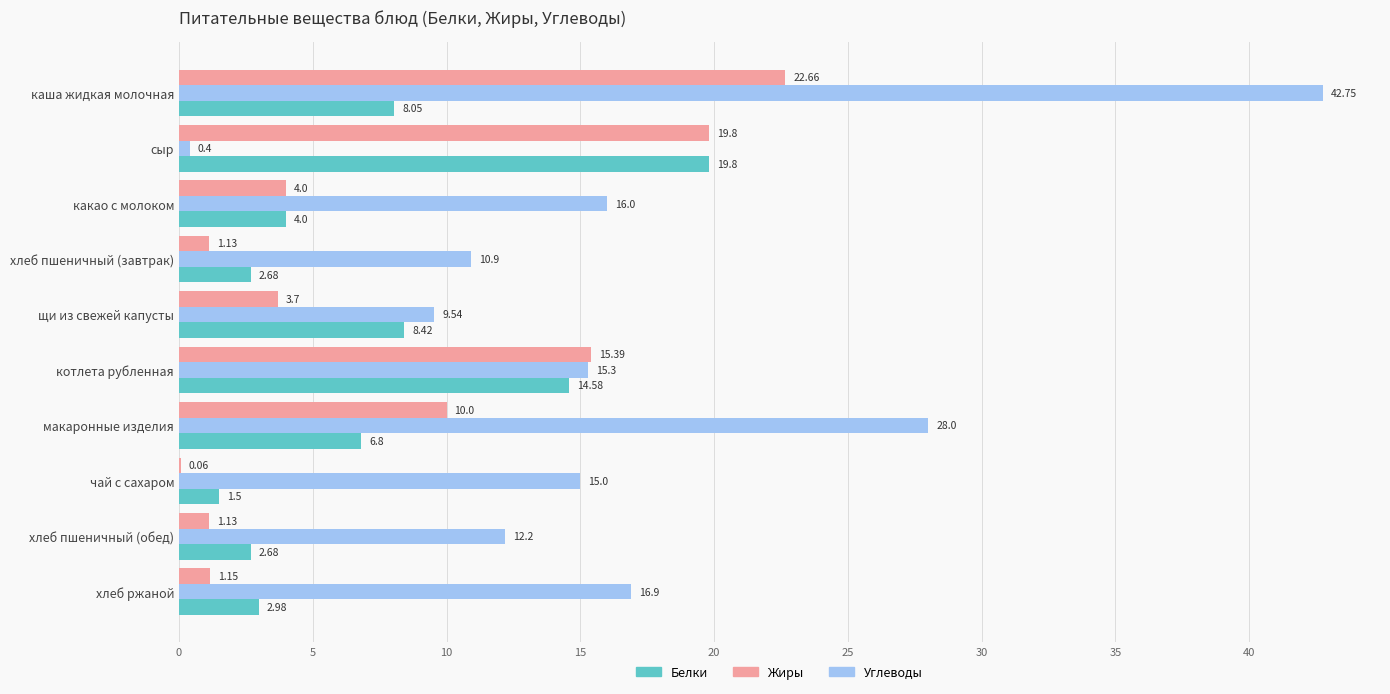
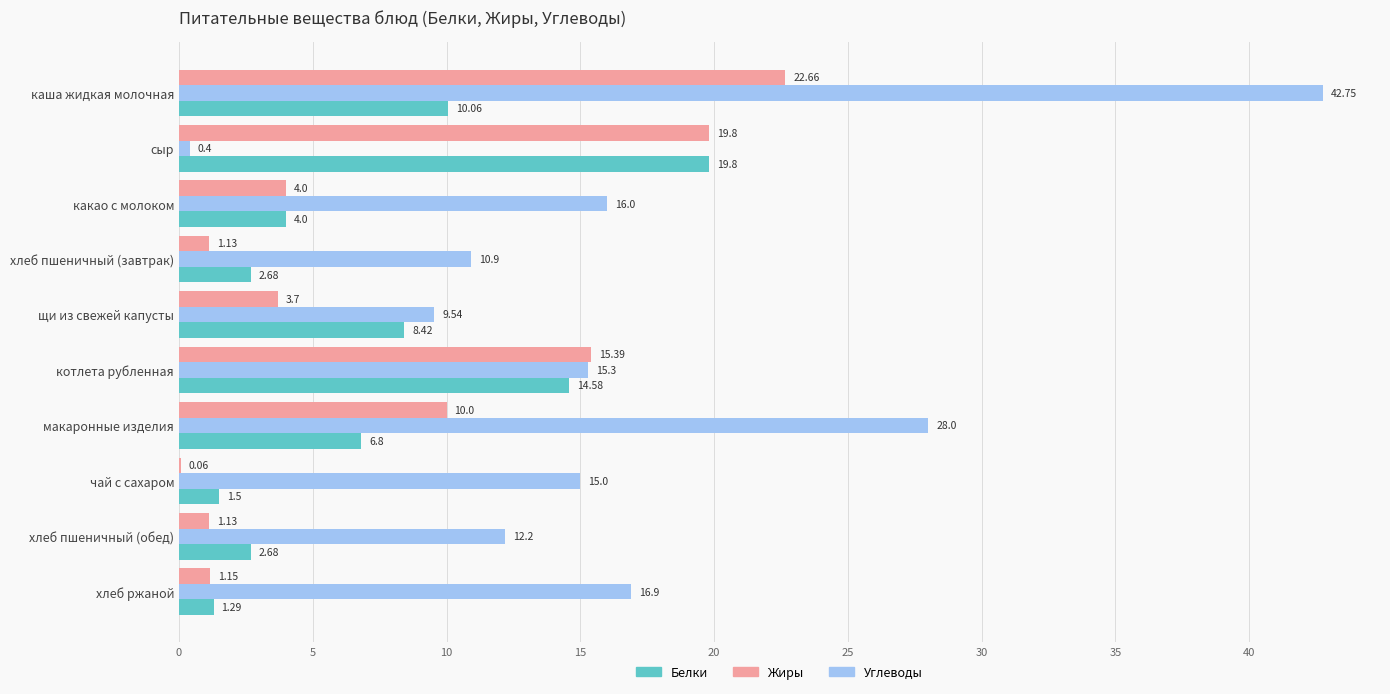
  {
    "Белки": {
-     "каша жидкая молочная": 8.05,
+     "каша жидкая молочная": 10.06,
      "сыр": 19.8,
      "какао с молоком": 4.0,
      "хлеб пшеничный (завтрак)": 2.68,
      "щи из свежей капусты": 8.42,
      "котлета рубленная": 14.58,
      "макаронные изделия": 6.8,
      "чай с сахаром": 1.5,
      "хлеб пшеничный (обед)": 2.68,
-     "хлеб ржаной": 2.98
+     "хлеб ржаной": 1.29
    },
    "Жиры": {
      "каша жидкая молочная": 22.66,
      "сыр": 19.8,
      "какао с молоком": 4.0,
      "хлеб пшеничный (завтрак)": 1.13,
      "щи из свежей капусты": 3.7,
      "котлета рубленная": 15.39,
      "макаронные изделия": 10.0,
      "чай с сахаром": 0.06,
      "хлеб пшеничный (обед)": 1.13,
      "хлеб ржаной": 1.15
    },
    "Углеводы": {
      "каша жидкая молочная": 42.75,
      "сыр": 0.4,
      "какао с молоком": 16.0,
      "хлеб пшеничный (завтрак)": 10.9,
      "щи из свежей капусты": 9.54,
      "котлета рубленная": 15.3,
      "макаронные изделия": 28.0,
      "чай с сахаром": 15.0,
      "хлеб пшеничный (обед)": 12.2,
      "хлеб ржаной": 16.9
    }
  }
